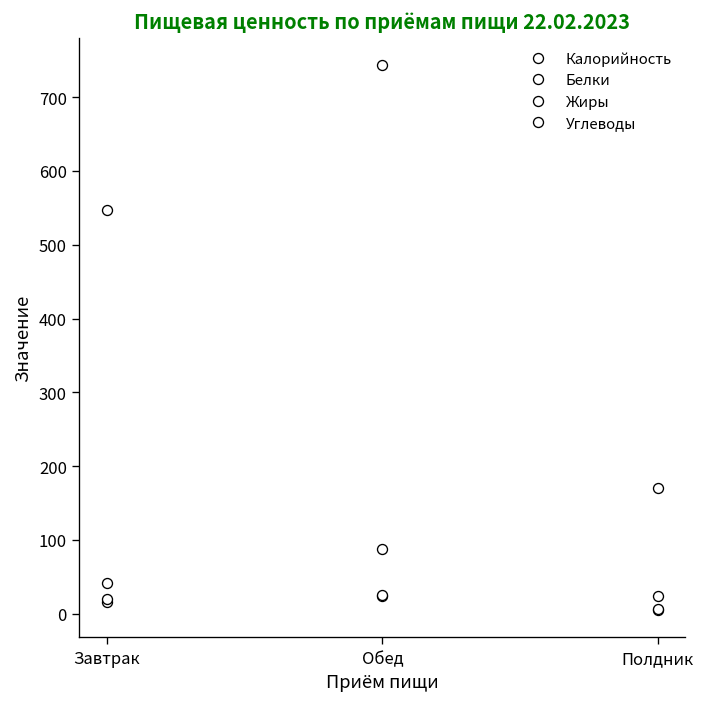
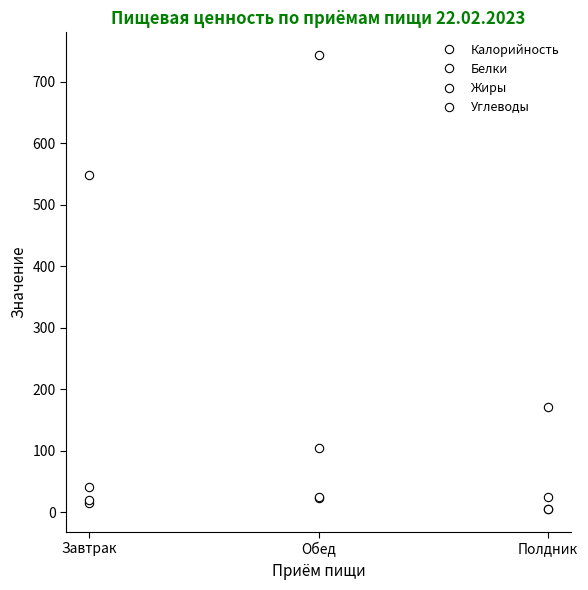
  {
    "Калорийность": {
      "Завтрак": 550,
      "Обед": 740,
      "Полдник": 170
    },
    "Белки": {
      "Завтрак": 20
    },
    "Жиры": {
      "Завтрак": 20
    },
    "Углеводы": {
      "Завтрак": 40,
-     "Обед": 90,
+     "Обед": 100,
      "Полдник": 20
    }
  }
